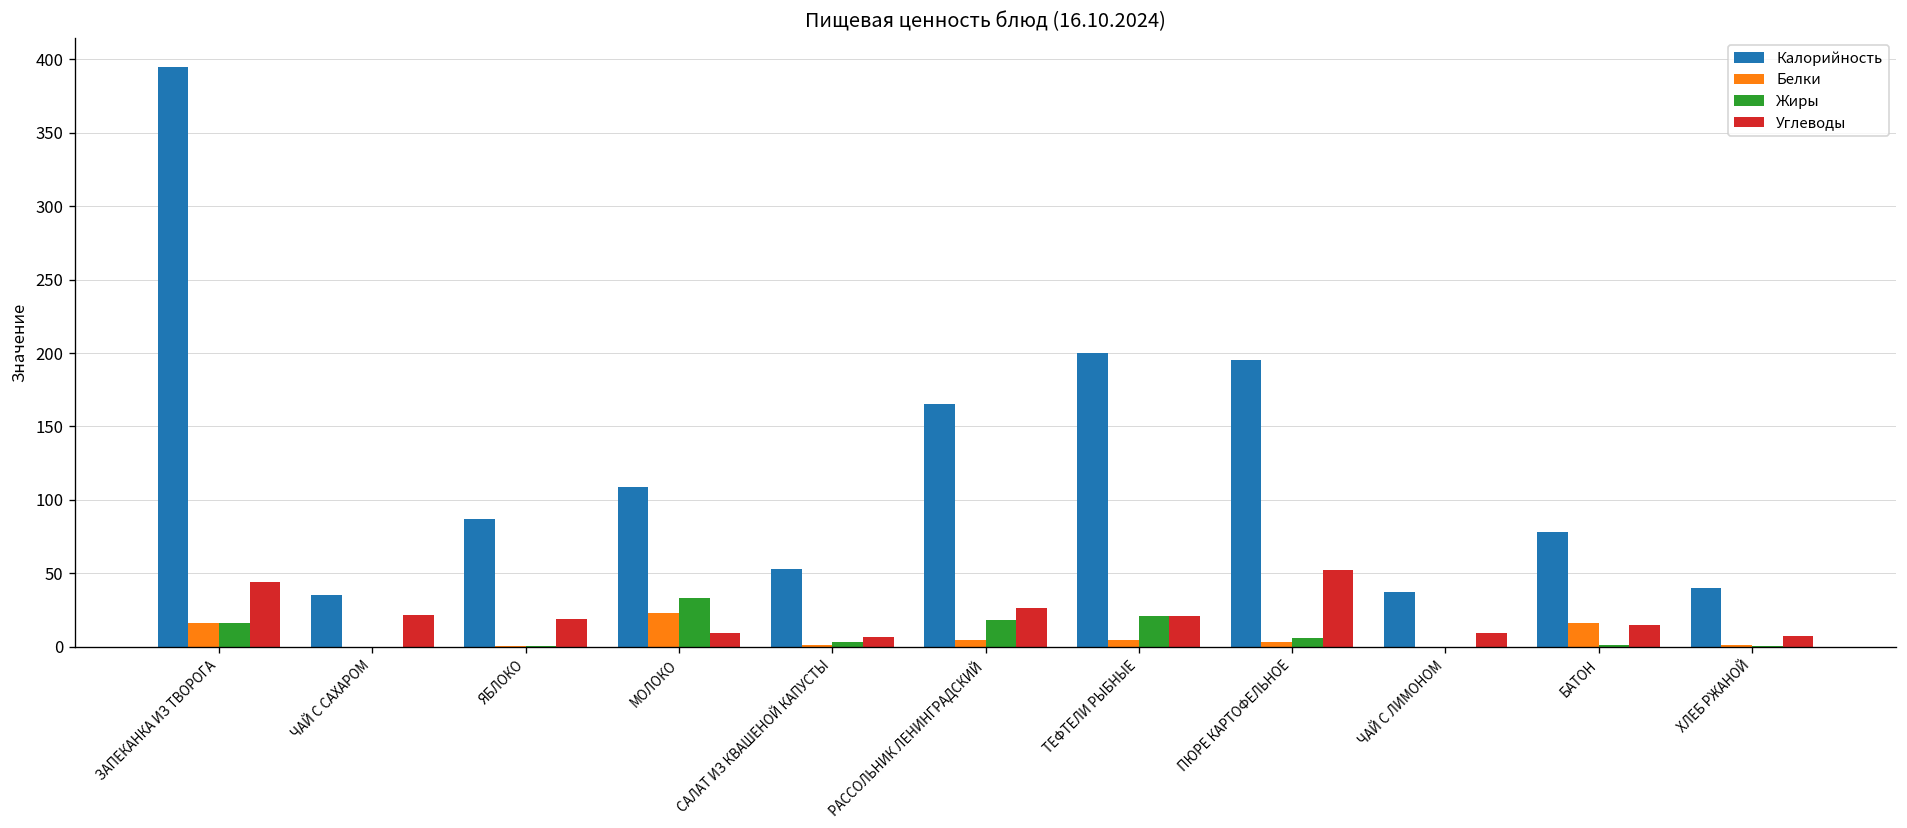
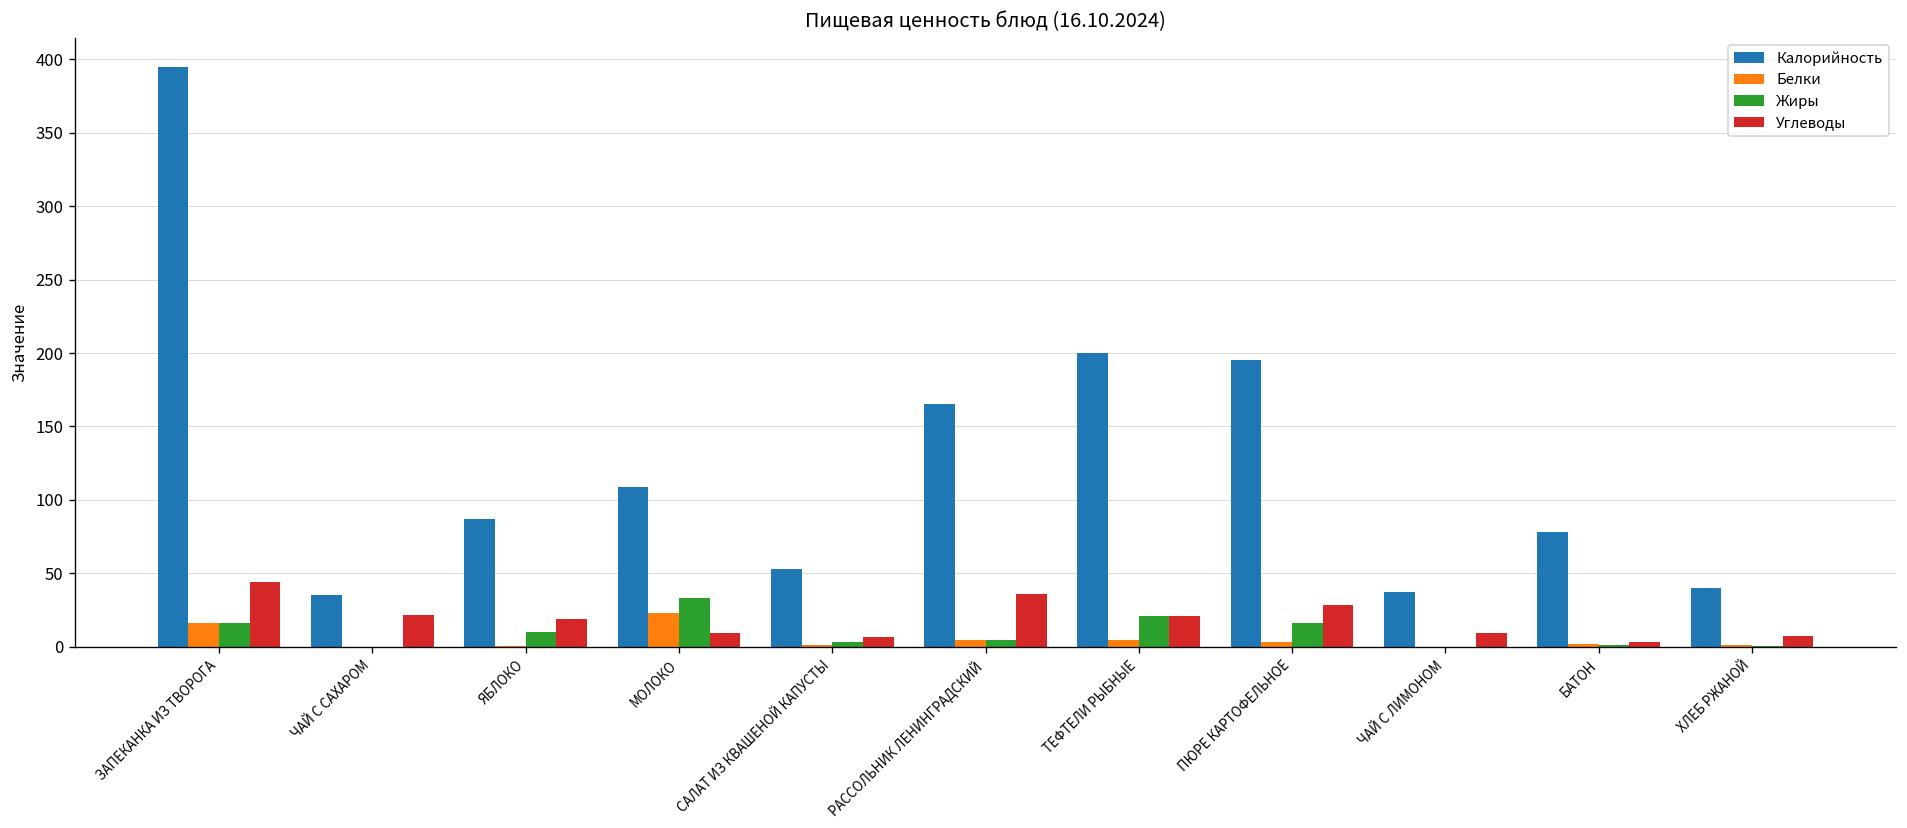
  {
    "Калорийность": {
      "ЗАПЕКАНКА ИЗ ТВОРОГА": 395,
      "ЧАЙ С САХАРОМ": 35,
      "ЯБЛОКО": 87,
      "МОЛОКО": 109,
      "САЛАТ ИЗ КВАШЕНОЙ КАПУСТЫ": 53,
      "РАССОЛЬНИК ЛЕНИНГРАДСКИЙ": 165,
      "ТЕФТЕЛИ РЫБНЫЕ": 200,
      "ПЮРЕ КАРТОФЕЛЬНОЕ": 195,
      "ЧАЙ С ЛИМОНОМ": 37,
      "БАТОН": 78,
      "ХЛЕБ РЖАНОЙ": 40
    },
    "Белки": {
      "ЗАПЕКАНКА ИЗ ТВОРОГА": 16,
      "МОЛОКО": 23,
      "РАССОЛЬНИК ЛЕНИНГРАДСКИЙ": 4,
      "ТЕФТЕЛИ РЫБНЫЕ": 5,
      "ПЮРЕ КАРТОФЕЛЬНОЕ": 3,
-     "БАТОН": 16
+     "БАТОН": 2
    },
    "Жиры": {
      "ЗАПЕКАНКА ИЗ ТВОРОГА": 17,
      "ЧАЙ С САХАРОМ": 0,
-     "ЯБЛОКО": 1,
+     "ЯБЛОКО": 10,
      "МОЛОКО": 33,
      "САЛАТ ИЗ КВАШЕНОЙ КАПУСТЫ": 3,
-     "РАССОЛЬНИК ЛЕНИНГРАДСКИЙ": 19,
+     "РАССОЛЬНИК ЛЕНИНГРАДСКИЙ": 5,
      "ТЕФТЕЛИ РЫБНЫЕ": 21,
-     "ПЮРЕ КАРТОФЕЛЬНОЕ": 6,
+     "ПЮРЕ КАРТОФЕЛЬНОЕ": 16,
      "ЧАЙ С ЛИМОНОМ": 0
    },
    "Углеводы": {
      "ЗАПЕКАНКА ИЗ ТВОРОГА": 44,
      "ЧАЙ С САХАРОМ": 22,
      "ЯБЛОКО": 19,
      "МОЛОКО": 9,
      "САЛАТ ИЗ КВАШЕНОЙ КАПУСТЫ": 7,
-     "РАССОЛЬНИК ЛЕНИНГРАДСКИЙ": 26,
+     "РАССОЛЬНИК ЛЕНИНГРАДСКИЙ": 36,
      "ТЕФТЕЛИ РЫБНЫЕ": 21,
-     "ПЮРЕ КАРТОФЕЛЬНОЕ": 52,
+     "ПЮРЕ КАРТОФЕЛЬНОЕ": 29,
      "ЧАЙ С ЛИМОНОМ": 9,
-     "БАТОН": 15,
+     "БАТОН": 3,
      "ХЛЕБ РЖАНОЙ": 8
    }
  }
